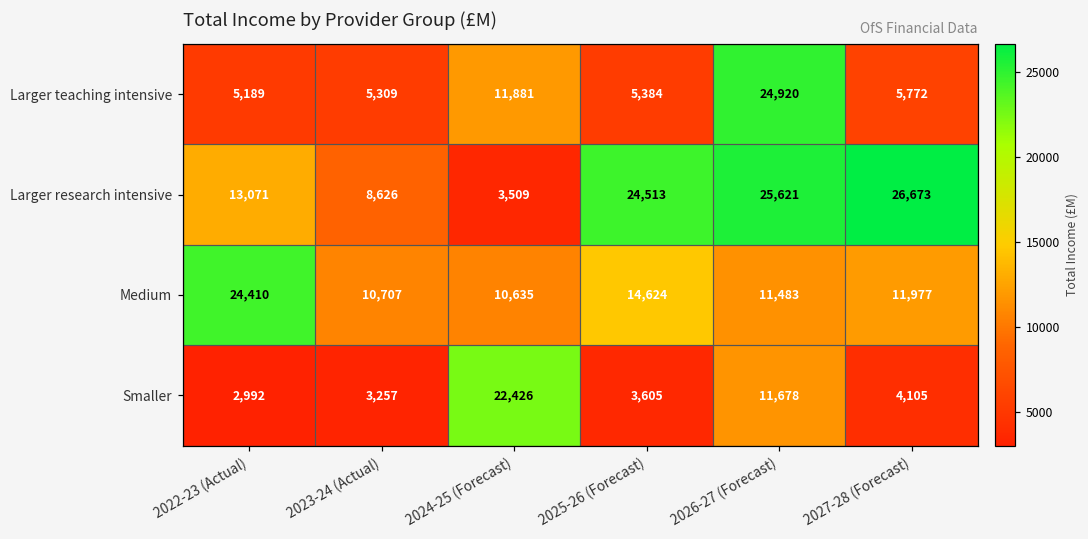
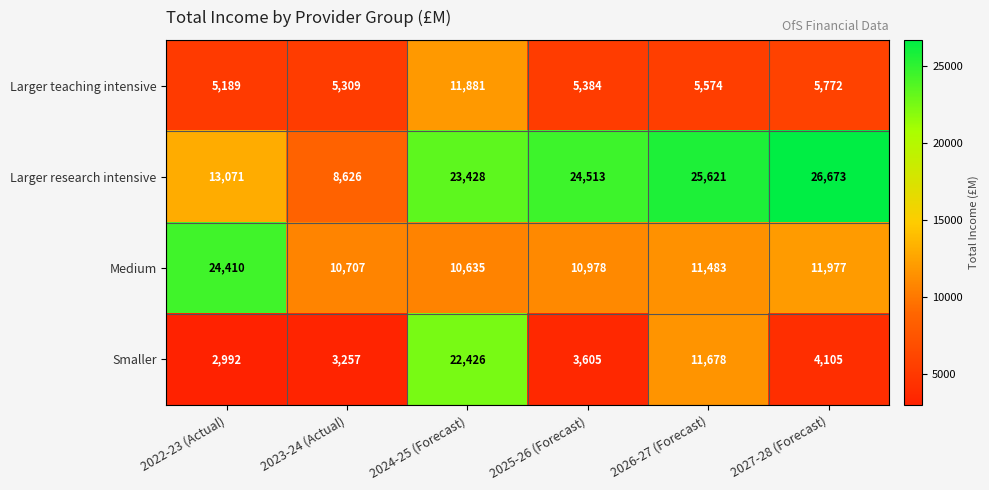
  {
    "Larger teaching intensive": {
      "2022-23 (Actual)": "5,189",
      "2023-24 (Actual)": "5,309",
      "2024-25 (Forecast)": "11,881",
      "2025-26 (Forecast)": "5,384",
-     "2026-27 (Forecast)": "24,920",
+     "2026-27 (Forecast)": "5,574",
      "2027-28 (Forecast)": "5,772"
    },
    "Larger research intensive": {
      "2022-23 (Actual)": "13,071",
      "2023-24 (Actual)": "8,626",
-     "2024-25 (Forecast)": "3,509",
+     "2024-25 (Forecast)": "23,428",
      "2025-26 (Forecast)": "24,513",
      "2026-27 (Forecast)": "25,621",
      "2027-28 (Forecast)": "26,673"
    },
    "Medium": {
      "2022-23 (Actual)": "24,410",
      "2023-24 (Actual)": "10,707",
      "2024-25 (Forecast)": "10,635",
-     "2025-26 (Forecast)": "14,624",
+     "2025-26 (Forecast)": "10,978",
      "2026-27 (Forecast)": "11,483",
      "2027-28 (Forecast)": "11,977"
    },
    "Smaller": {
      "2022-23 (Actual)": "2,992",
      "2023-24 (Actual)": "3,257",
      "2024-25 (Forecast)": "22,426",
      "2025-26 (Forecast)": "3,605",
      "2026-27 (Forecast)": "11,678",
      "2027-28 (Forecast)": "4,105"
    }
  }
